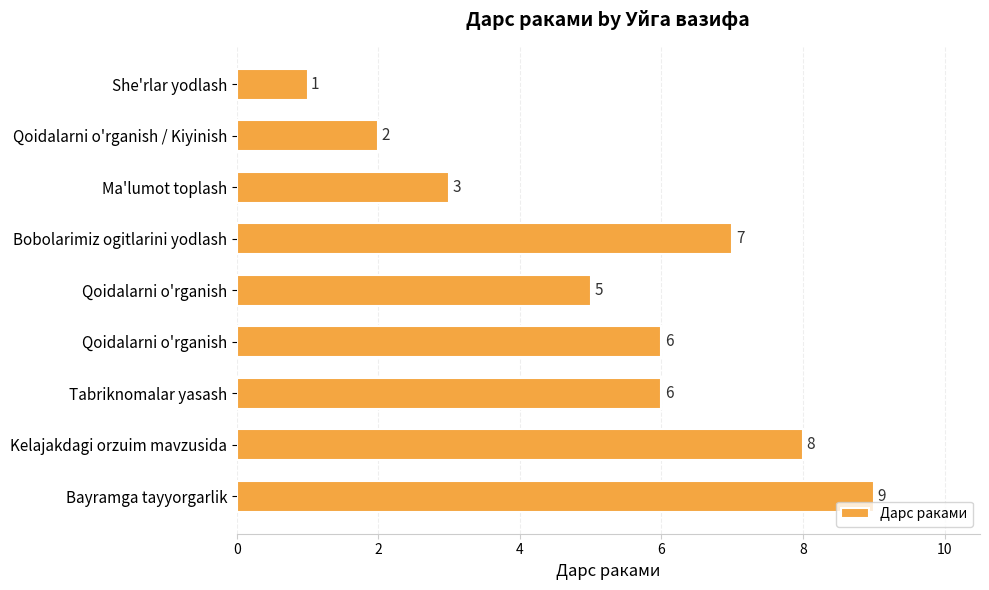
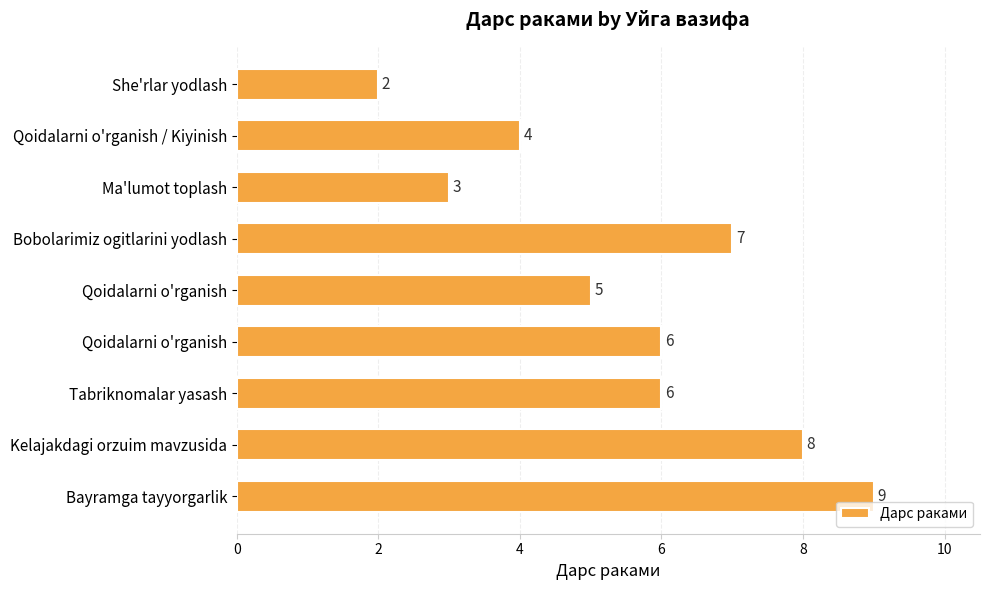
  {
-   "She'rlar yodlash": 1,
-   "Qoidalarni o'rganish / Kiyinish": 2,
+   "She'rlar yodlash": 2,
+   "Qoidalarni o'rganish / Kiyinish": 4,
    "Ma'lumot toplash": 3,
    "Bobolarimiz ogitlarini yodlash": 7,
    "Tabriknomalar yasash": 6,
    "Kelajakdagi orzuim mavzusida": 8
  }
